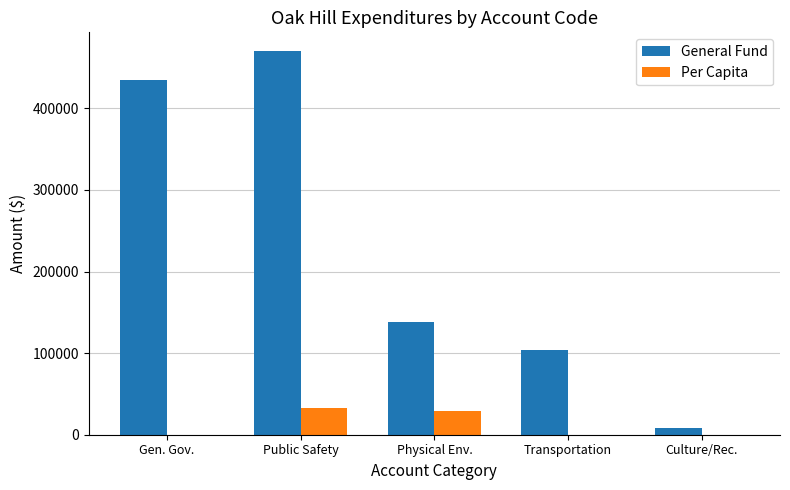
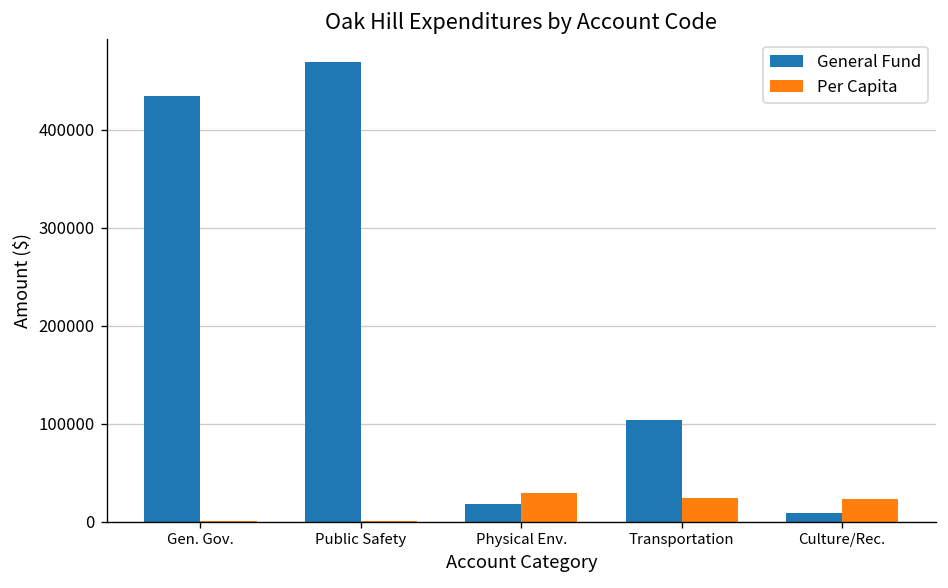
  {
    "General Fund": {
      "Gen. Gov.": 430000,
      "Public Safety": 470000,
-     "Physical Env.": 140000,
+     "Physical Env.": 20000,
      "Transportation": 100000,
      "Culture/Rec.": 10000
    },
    "Per Capita": {
-     "Public Safety": 30000,
+     "Public Safety": 0,
      "Physical Env.": 30000,
-     "Transportation": 0,
-     "Culture/Rec.": 0
+     "Transportation": 20000,
+     "Culture/Rec.": 20000
    }
  }
